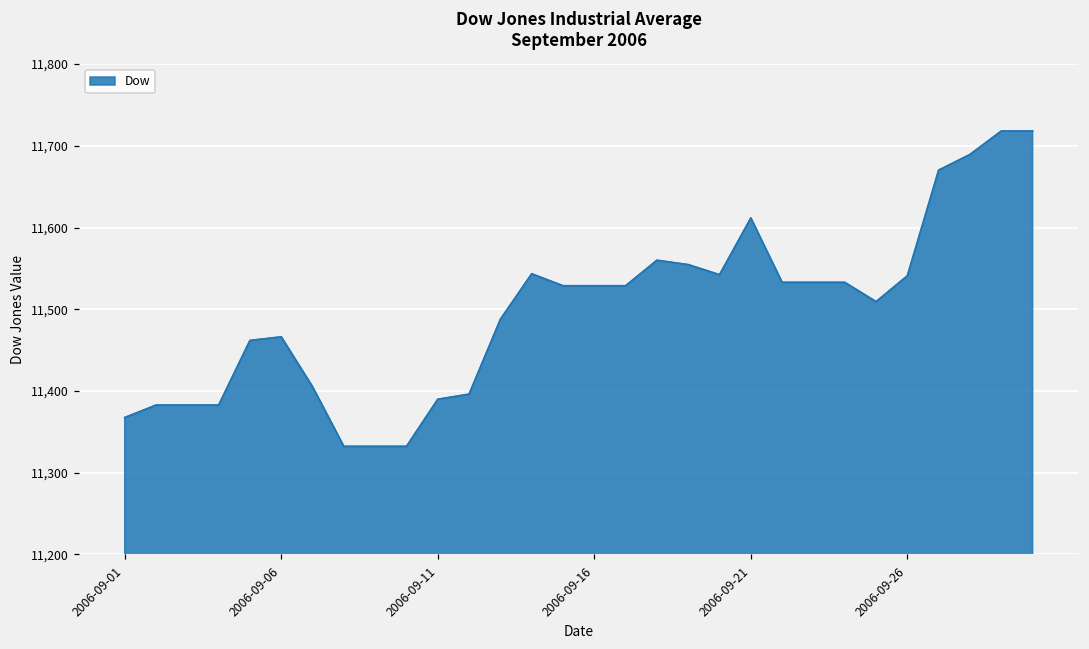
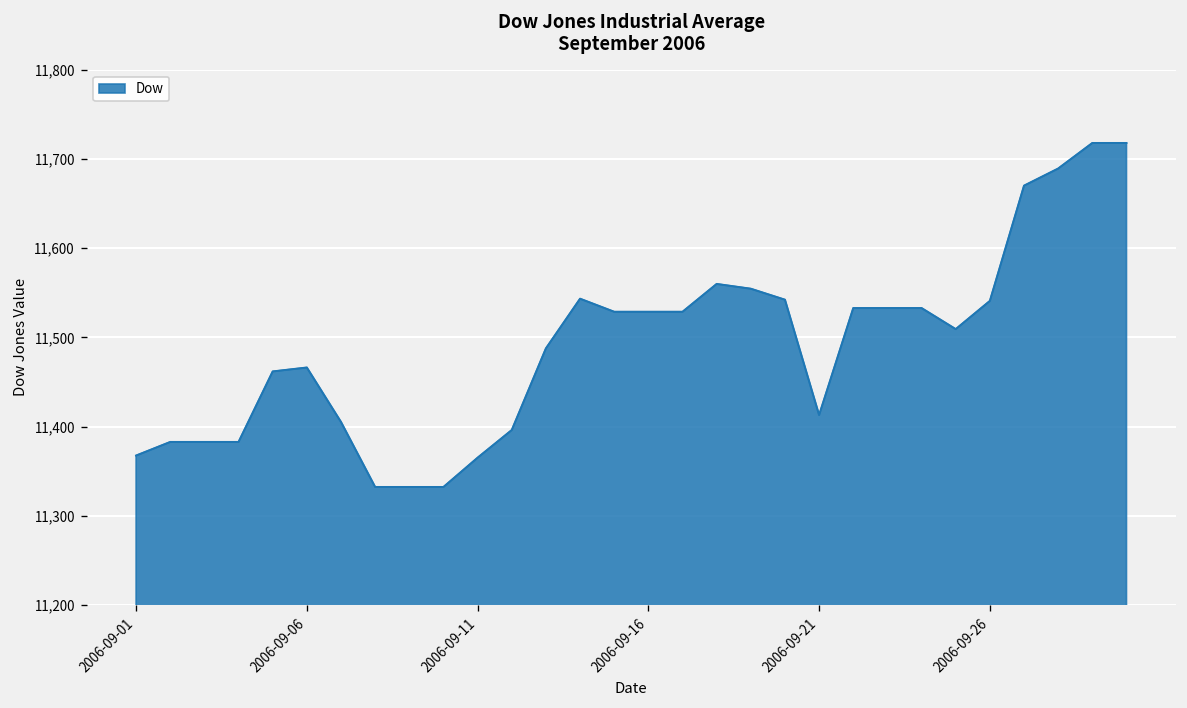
  {
    "2006-09-01": "11,370",
    "2006-09-06": "11,470",
-   "2006-09-11": "11,390",
+   "2006-09-11": "11,370",
    "2006-09-16": "11,530",
-   "2006-09-21": "11,610",
+   "2006-09-21": "11,410",
    "2006-09-26": "11,540"
  }
